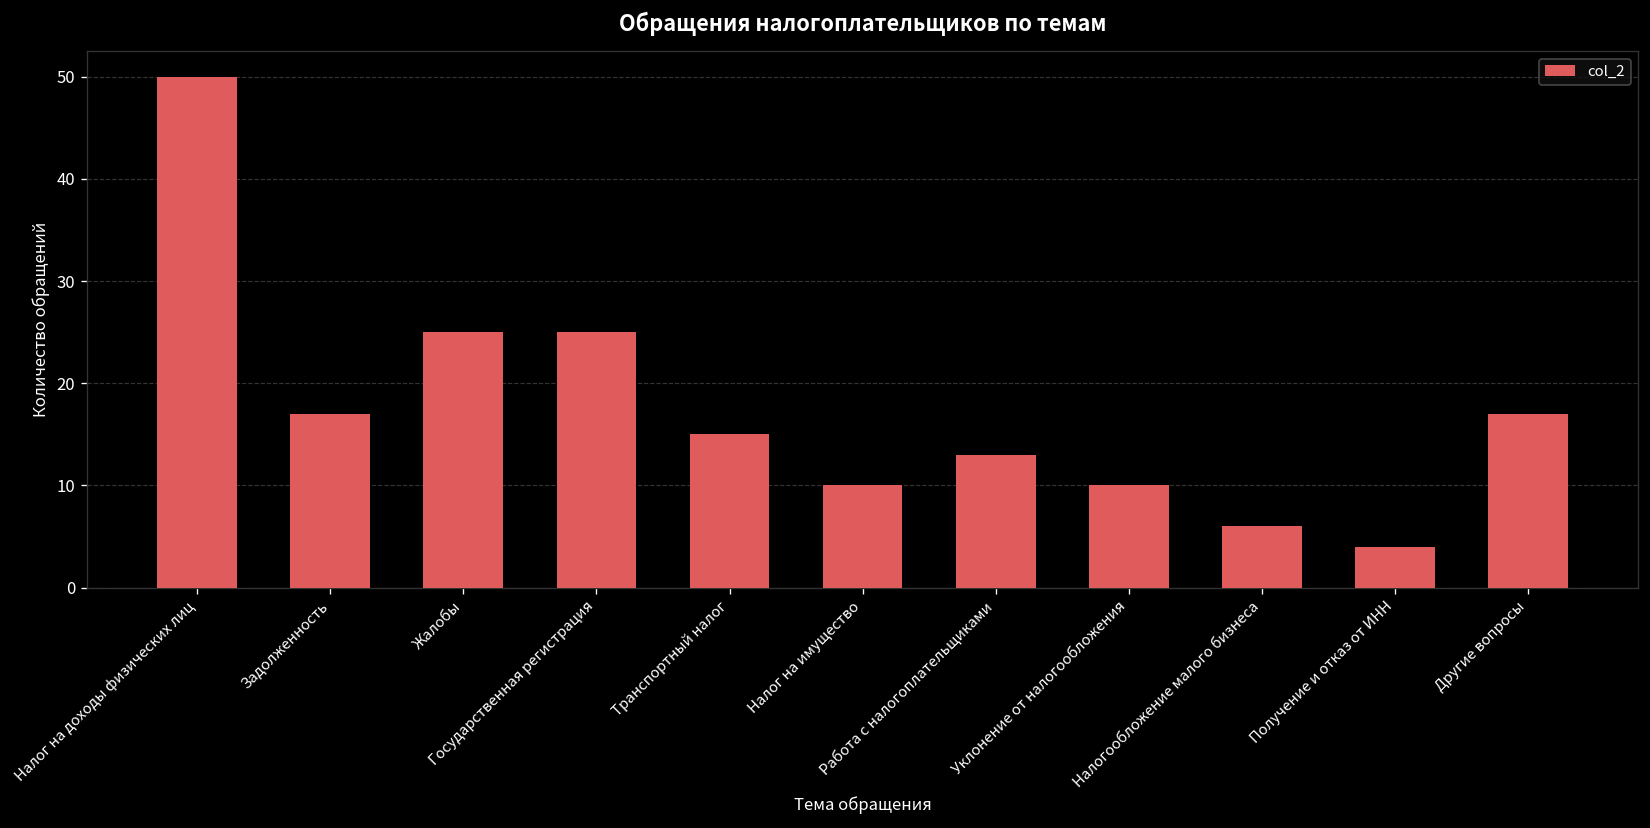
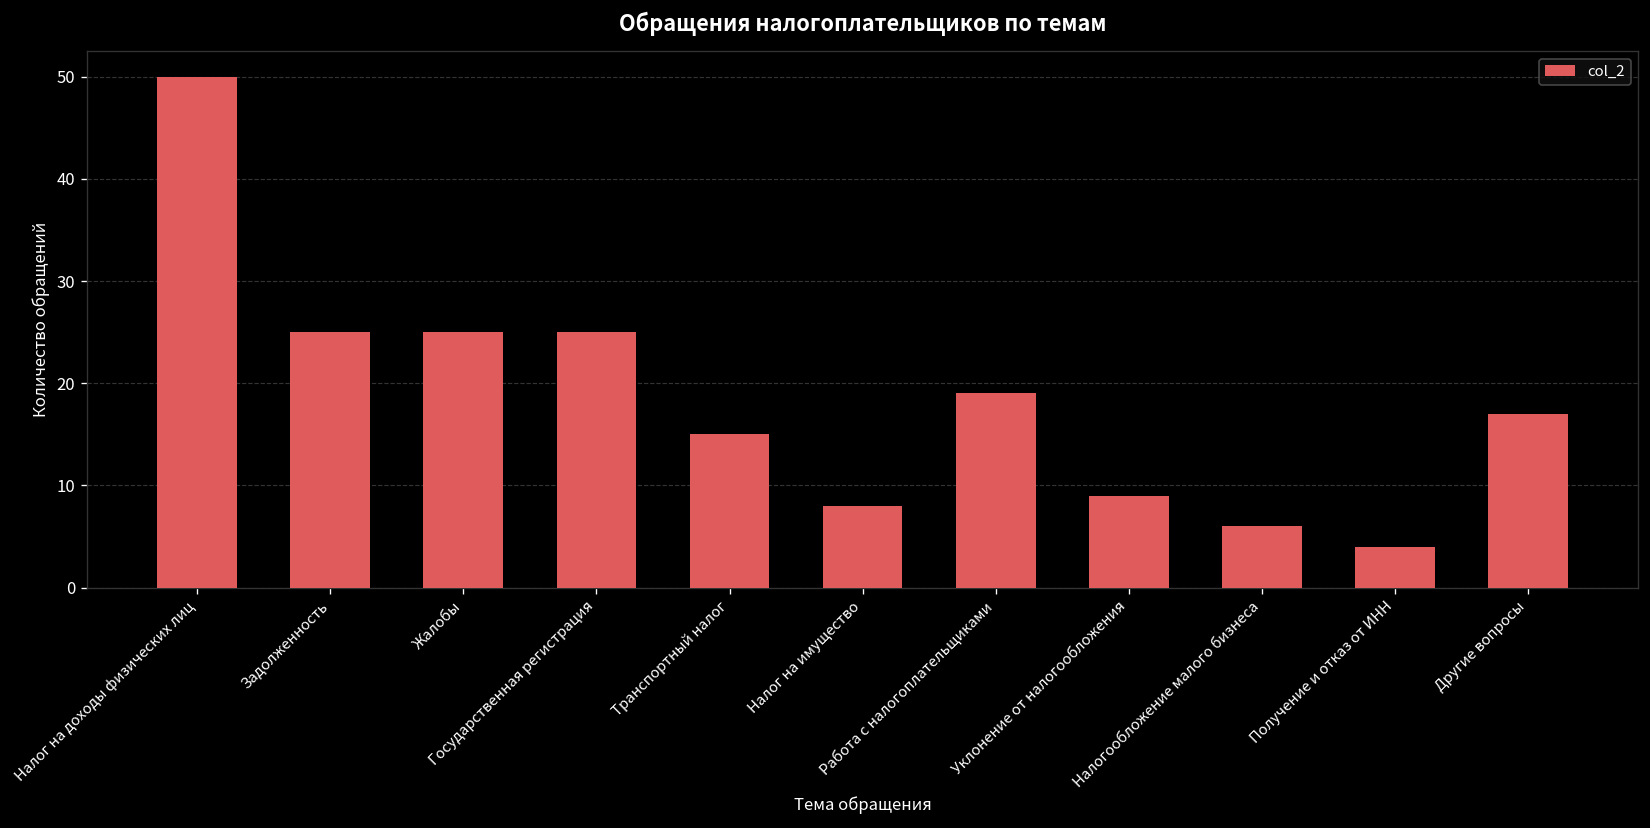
  {
    "Налог на доходы физических лиц": 50,
-   "Задолженность": 17,
+   "Задолженность": 25,
    "Жалобы": 25,
    "Государственная регистрация": 25,
    "Транспортный налог": 15,
-   "Налог на имущество": 10,
-   "Работа с налогоплательщиками": 13,
-   "Уклонение от налогообложения": 10,
+   "Налог на имущество": 8,
+   "Работа с налогоплательщиками": 19,
+   "Уклонение от налогообложения": 9,
    "Налогообложение малого бизнеса": 6,
    "Получение и отказ от ИНН": 4,
    "Другие вопросы": 17
  }
